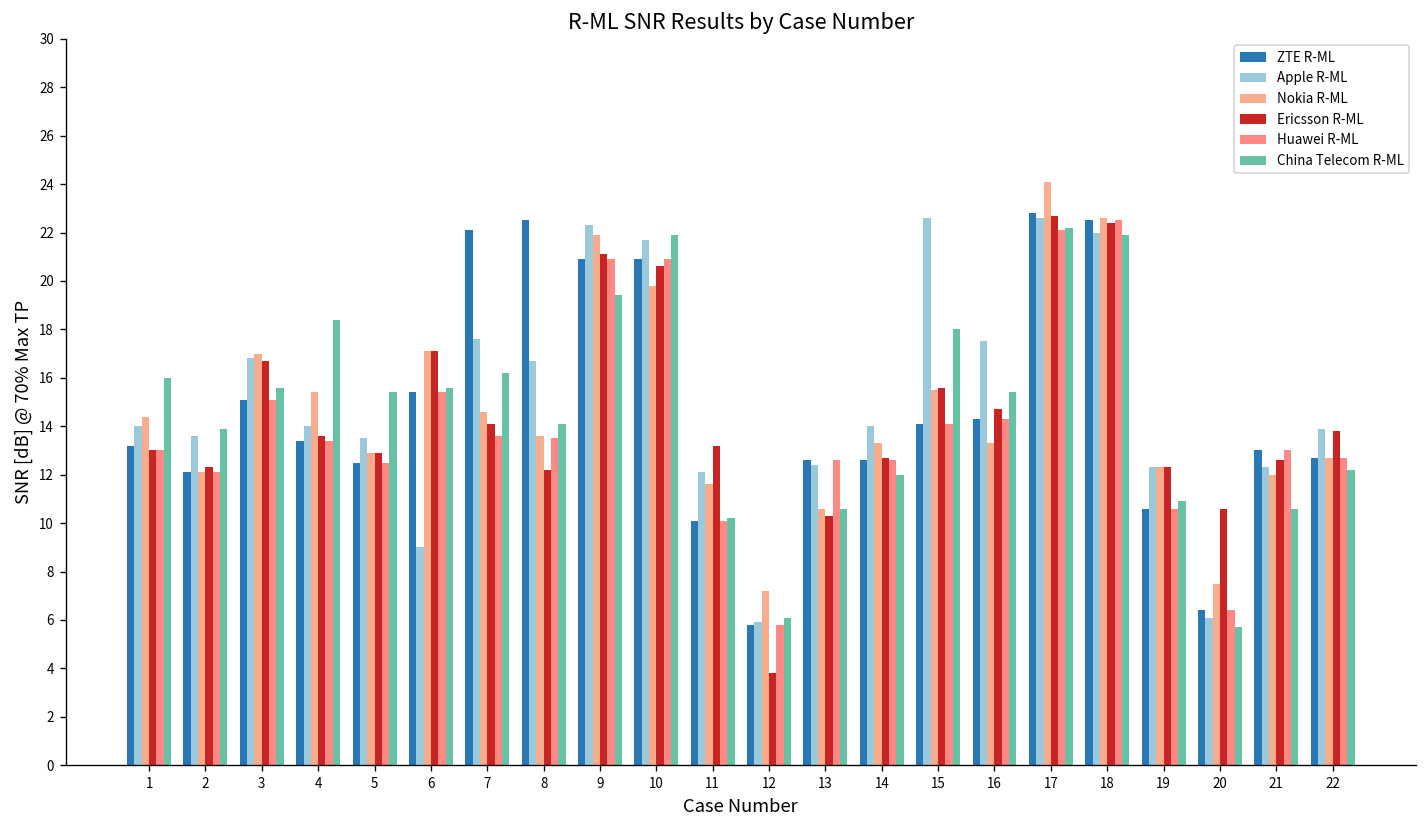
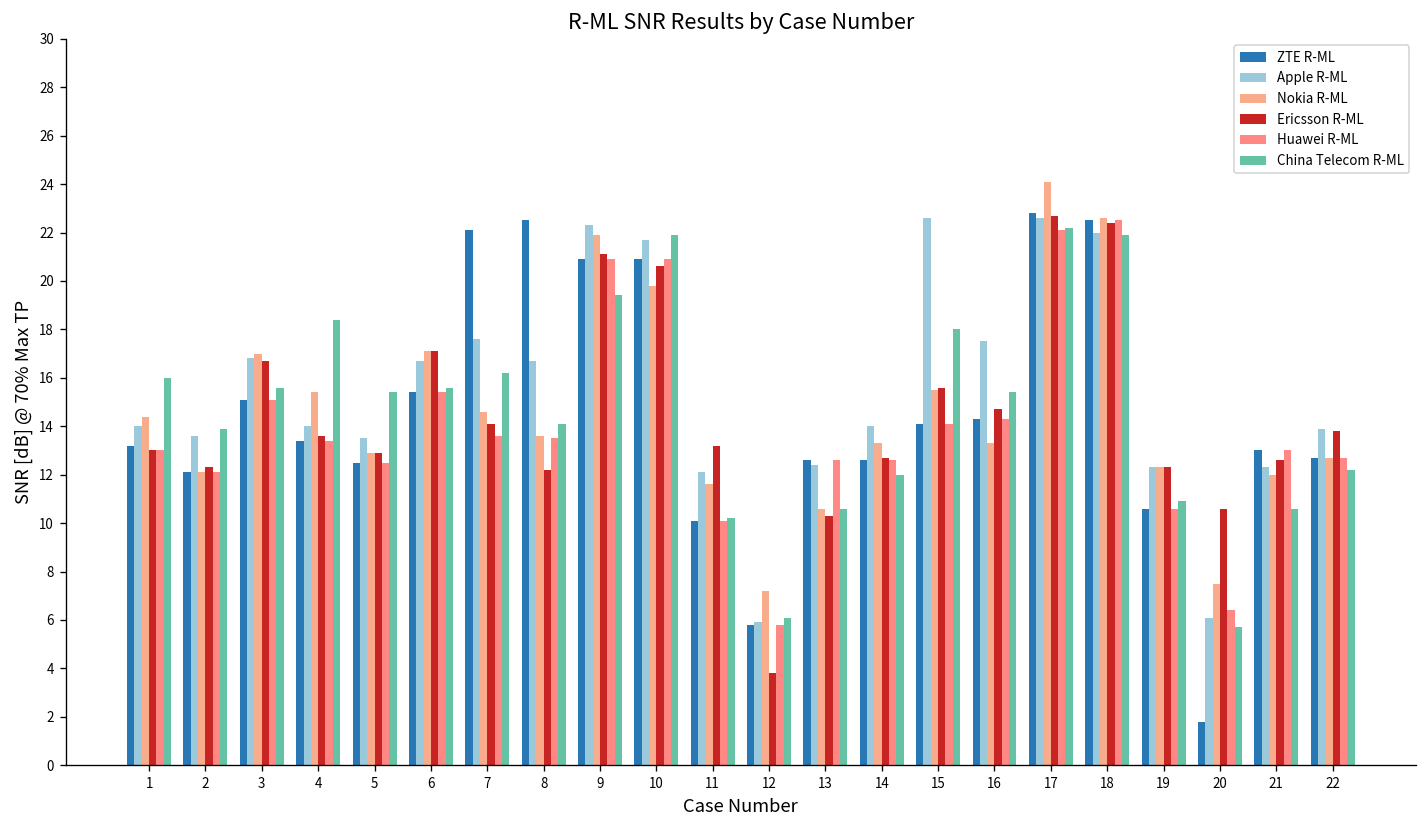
  {
    "ZTE R-ML": {
      "1": 13.2,
      "2": 12.1,
      "3": 15.1,
      "4": 13.4,
      "5": 12.5,
      "6": 15.4,
      "7": 22.1,
      "8": 22.5,
      "9": 20.9,
      "10": 20.9,
      "11": 10.1,
      "12": 5.8,
      "13": 12.6,
      "14": 12.6,
      "15": 14.1,
      "16": 14.3,
      "17": 22.8,
      "18": 22.5,
      "19": 10.6,
-     "20": 6.4,
+     "20": 1.8,
      "21": 13.0,
      "22": 12.7
    },
    "Apple R-ML": {
      "1": 14.0,
      "2": 13.6,
      "3": 16.8,
      "4": 14.0,
      "5": 13.5,
-     "6": 9.0,
+     "6": 16.7,
      "7": 17.6,
      "8": 16.7,
      "9": 22.3,
      "10": 21.7,
      "11": 12.1,
      "12": 5.9,
      "13": 12.4,
      "14": 14.0,
      "15": 22.6,
      "16": 17.5,
      "17": 22.6,
      "18": 22.0,
      "19": 12.3,
      "20": 6.1,
      "21": 12.3,
      "22": 13.9
    },
    "Ericsson R-ML": {
      "1": 13.0,
      "2": 12.3,
      "3": 16.7,
      "4": 13.6,
      "5": 12.9,
      "6": 17.1,
      "7": 14.1,
      "8": 12.2,
      "9": 21.1,
      "10": 20.6,
      "11": 13.2,
      "12": 3.8,
      "13": 10.3,
      "14": 12.7,
      "15": 15.6,
      "16": 14.7,
      "17": 22.7,
      "18": 22.4,
      "19": 12.3,
      "20": 10.6,
      "21": 12.6,
      "22": 13.8
    },
    "China Telecom R-ML": {
      "1": 16.0,
      "2": 13.9,
      "3": 15.6,
      "4": 18.4,
      "5": 15.4,
      "6": 15.6,
      "7": 16.2,
      "8": 14.1,
      "9": 19.4,
      "10": 21.9,
      "11": 10.2,
      "12": 6.1,
      "13": 10.6,
      "14": 12.0,
      "15": 18.0,
      "16": 15.4,
      "17": 22.2,
      "18": 21.9,
      "19": 10.9,
      "20": 5.7,
      "21": 10.6,
      "22": 12.2
    }
  }
